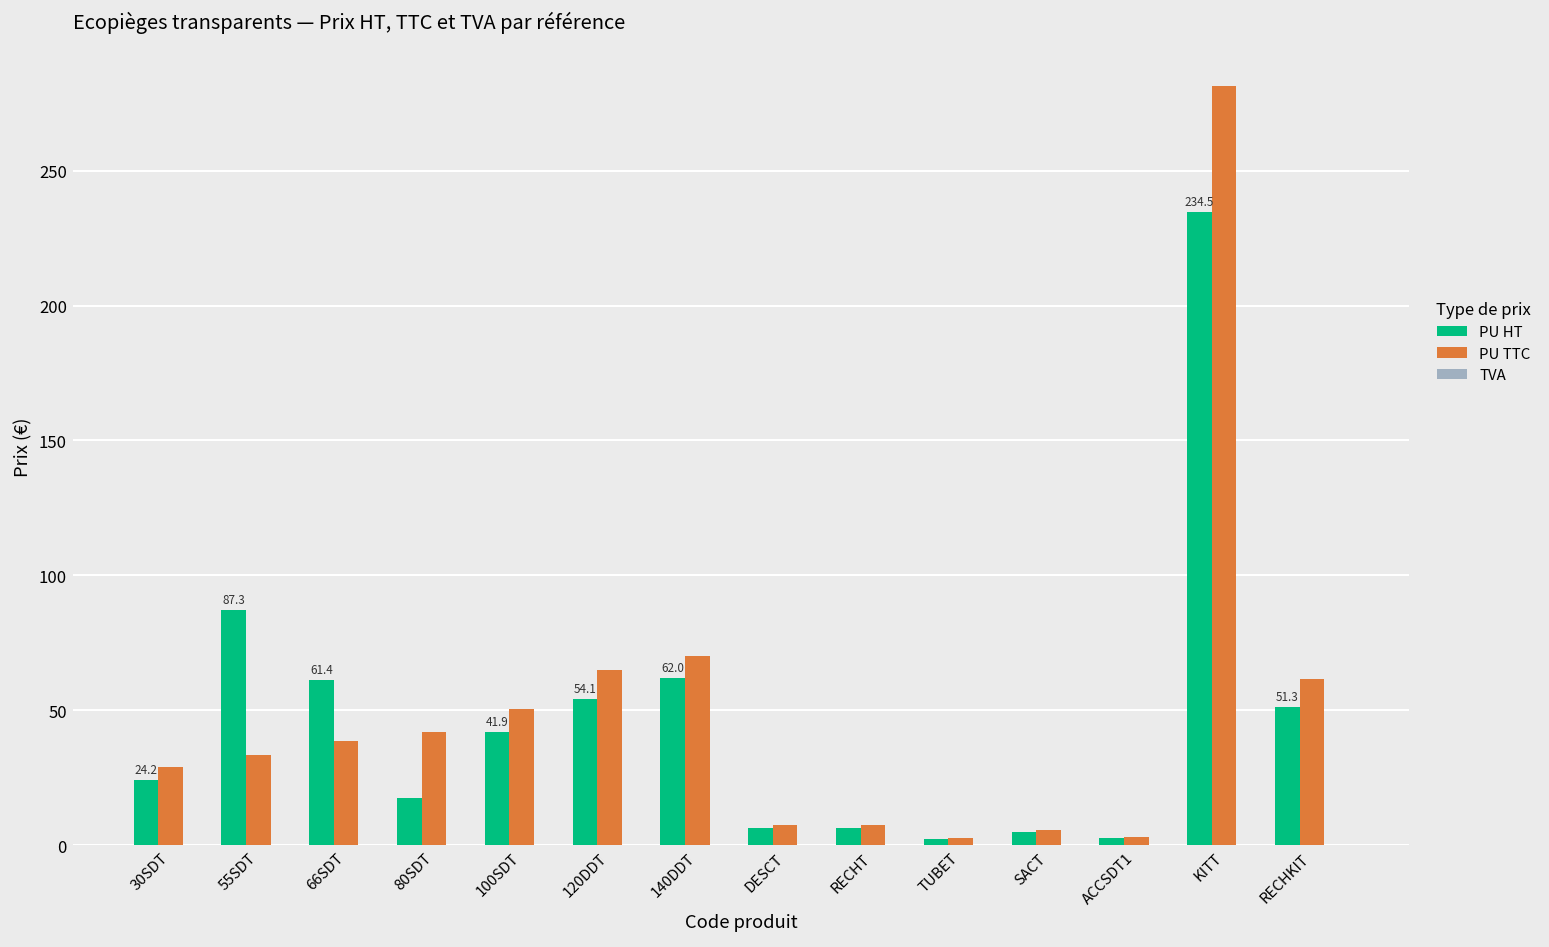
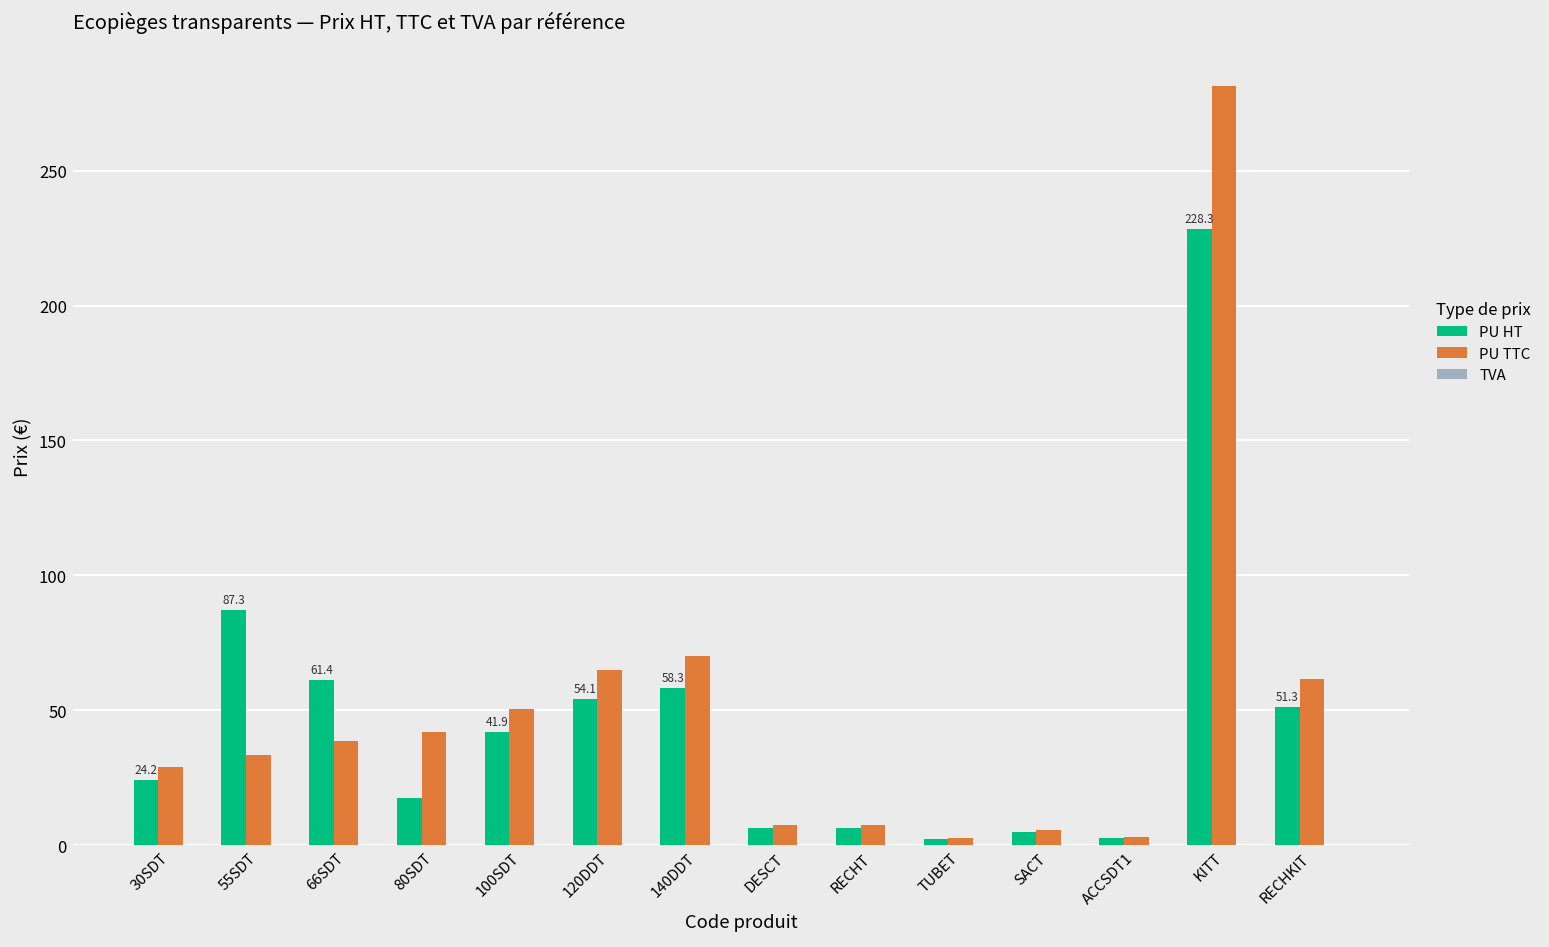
  {
    "PU HT": {
      "30SDT": 24.2,
      "55SDT": 87.3,
      "66SDT": 61.4,
      "100SDT": 41.9,
      "120DDT": 54.1,
-     "140DDT": 62.0,
-     "KITT": 234.5,
+     "140DDT": 58.3,
+     "KITT": 228.3,
      "RECHKIT": 51.3
    },
    "PU TTC": {
      "30SDT": 29,
      "55SDT": 33,
      "66SDT": 38,
      "80SDT": 42,
      "100SDT": 50,
      "120DDT": 65,
      "140DDT": 70,
      "DESCT": 7,
      "RECHT": 8,
      "TUBET": 3,
      "SACT": 6,
      "ACCSDT1": 3,
      "KITT": 281,
      "RECHKIT": 62
    }
  }
